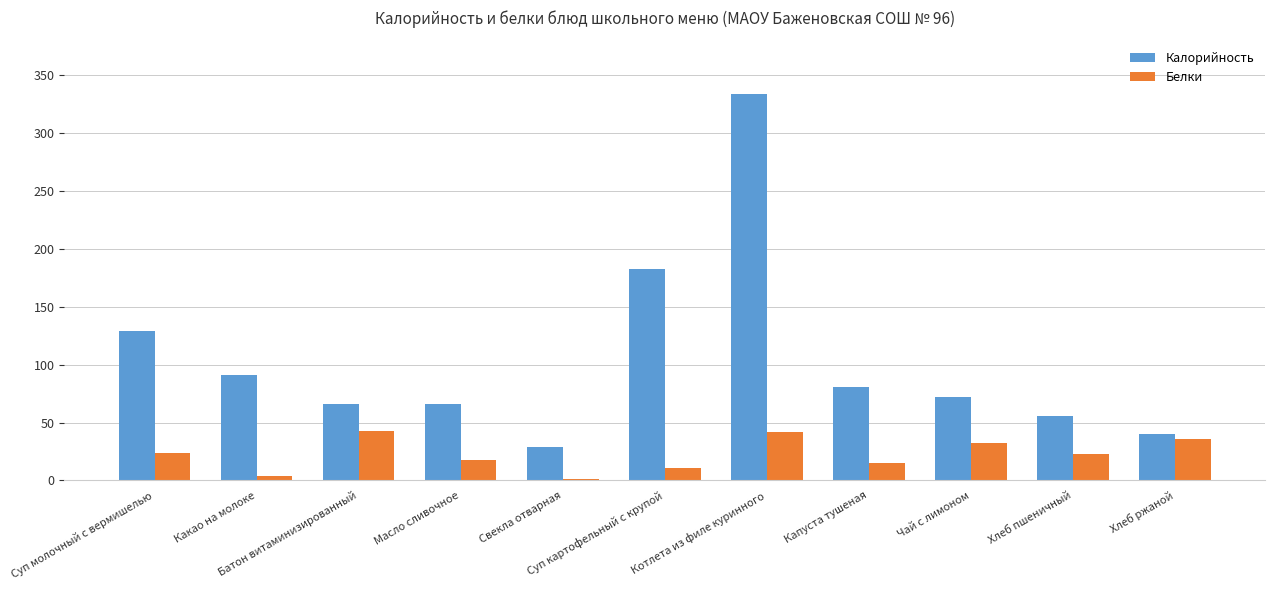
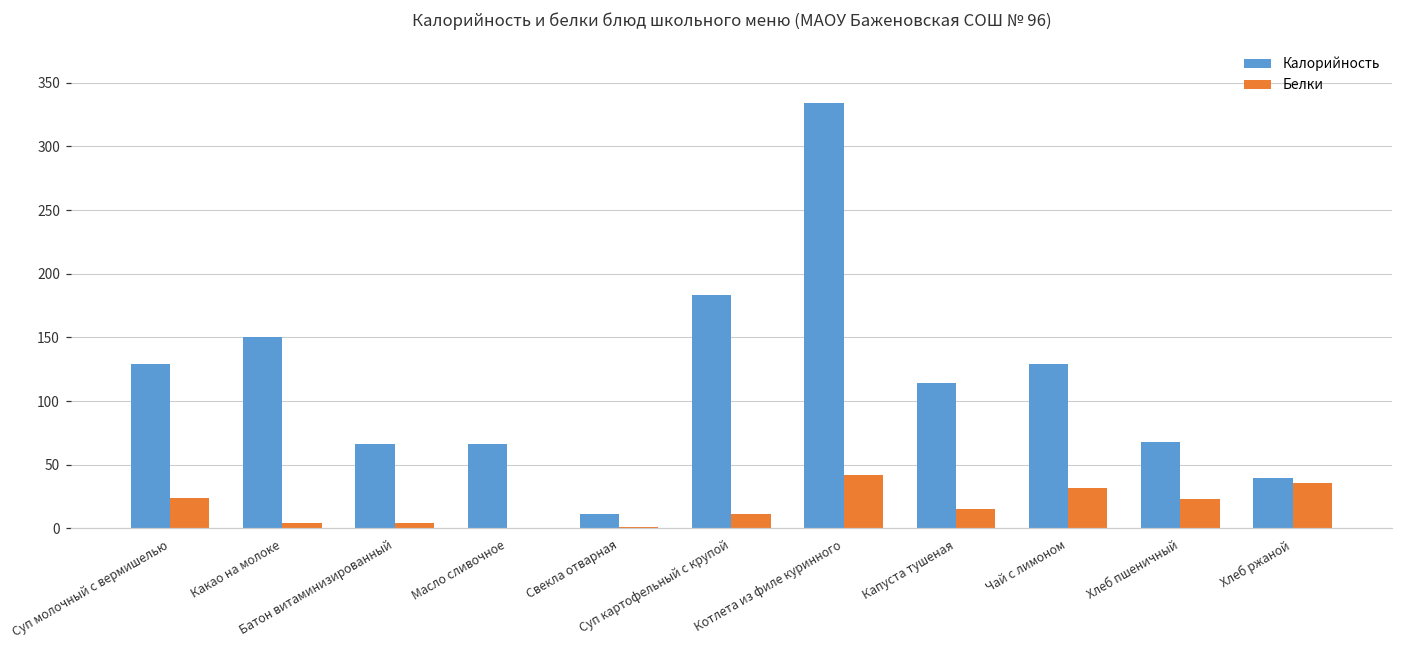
  {
    "Калорийность": {
      "Суп молочный с вермишелью": 129,
-     "Какао на молоке": 91,
+     "Какао на молоке": 150,
      "Батон витаминизированный": 66,
      "Масло сливочное": 66,
-     "Свекла отварная": 29,
+     "Свекла отварная": 11,
      "Суп картофельный с крупой": 183,
      "Котлета из филе куринного": 334,
-     "Капуста тушеная": 81,
-     "Чай с лимоном": 72,
-     "Хлеб пшеничный": 56,
+     "Капуста тушеная": 114,
+     "Чай с лимоном": 129,
+     "Хлеб пшеничный": 68,
      "Хлеб ржаной": 40
    },
    "Белки": {
      "Суп молочный с вермишелью": 24,
      "Какао на молоке": 4,
-     "Батон витаминизированный": 43,
-     "Масло сливочное": 18,
+     "Батон витаминизированный": 4,
+     "Масло сливочное": 0,
      "Суп картофельный с крупой": 11,
      "Котлета из филе куринного": 42,
      "Капуста тушеная": 15,
      "Чай с лимоном": 32,
      "Хлеб пшеничный": 23,
      "Хлеб ржаной": 36
    }
  }
